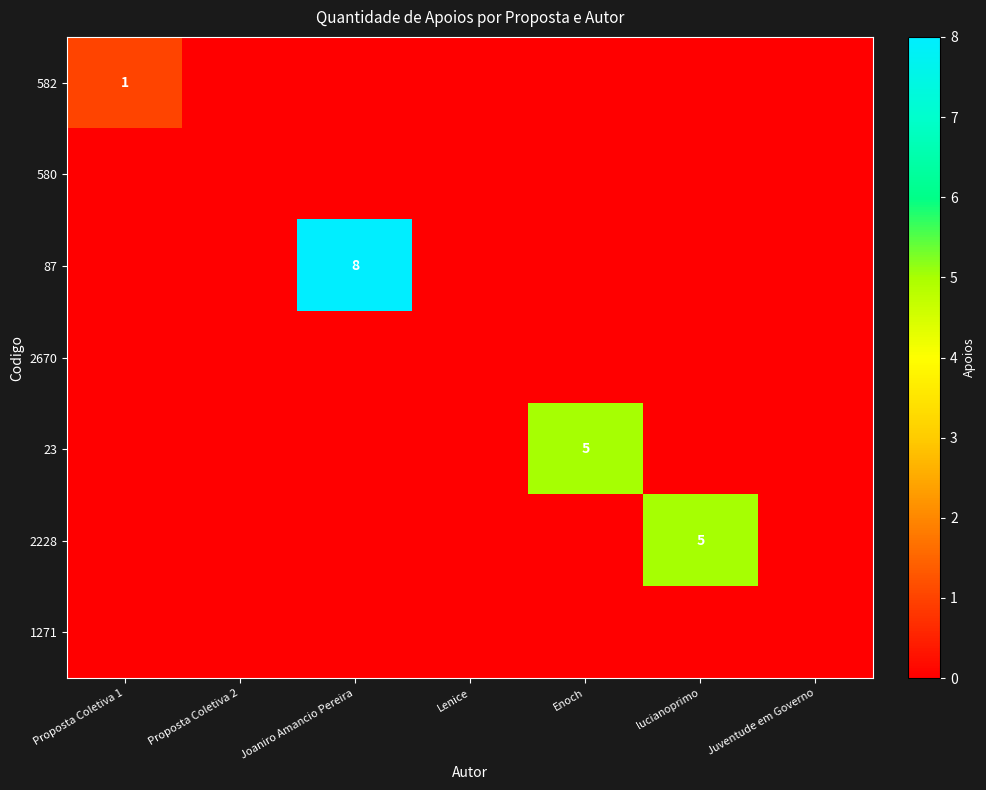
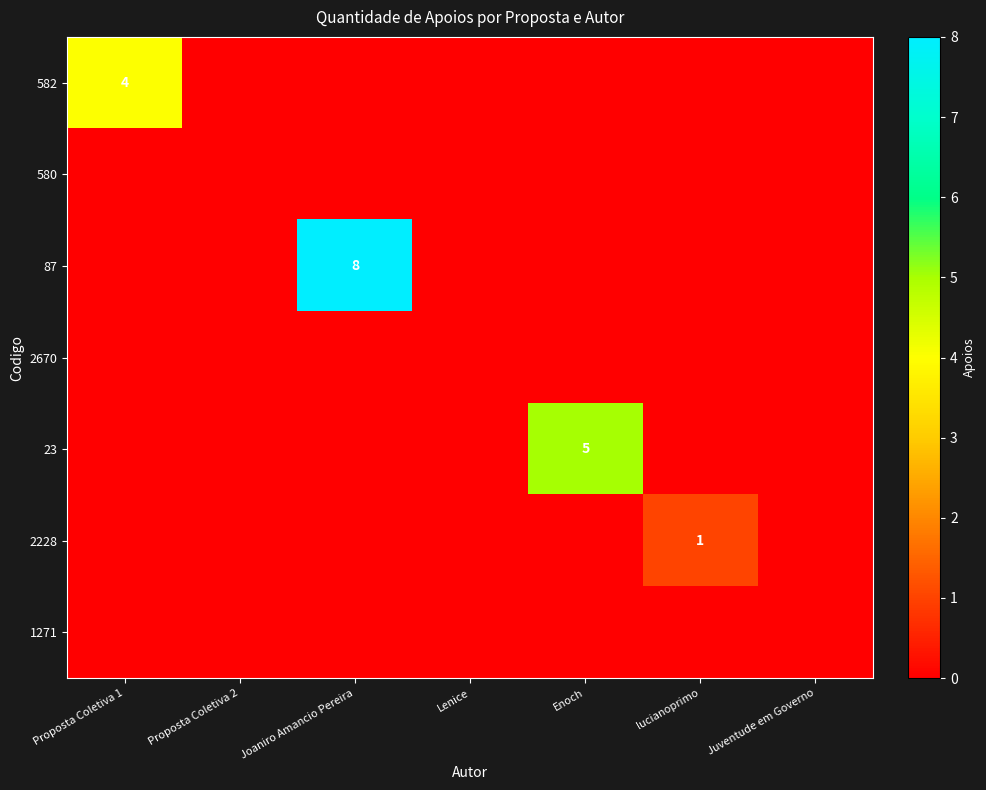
  {
    "582": {
-     "Proposta Coletiva 1": 1
+     "Proposta Coletiva 1": 4
    },
    "87": {
      "Joaniro Amancio Pereira": 8
    },
    "23": {
      "Enoch": 5
    },
    "2228": {
-     "lucianoprimo": 5
+     "lucianoprimo": 1
    }
  }
